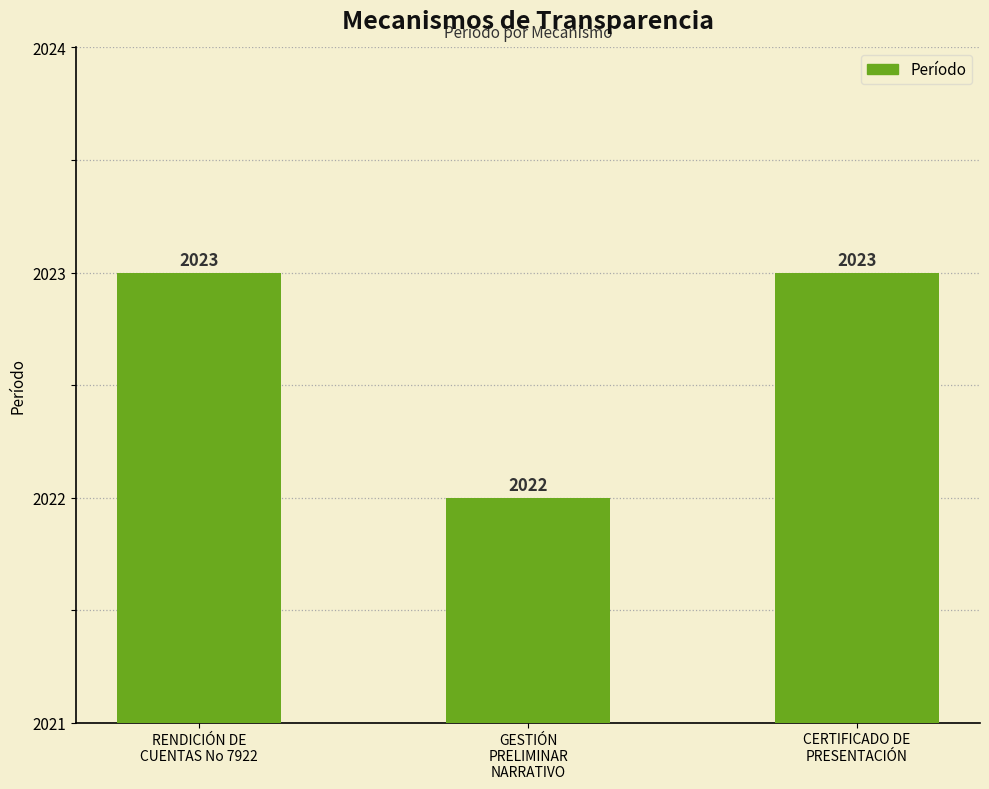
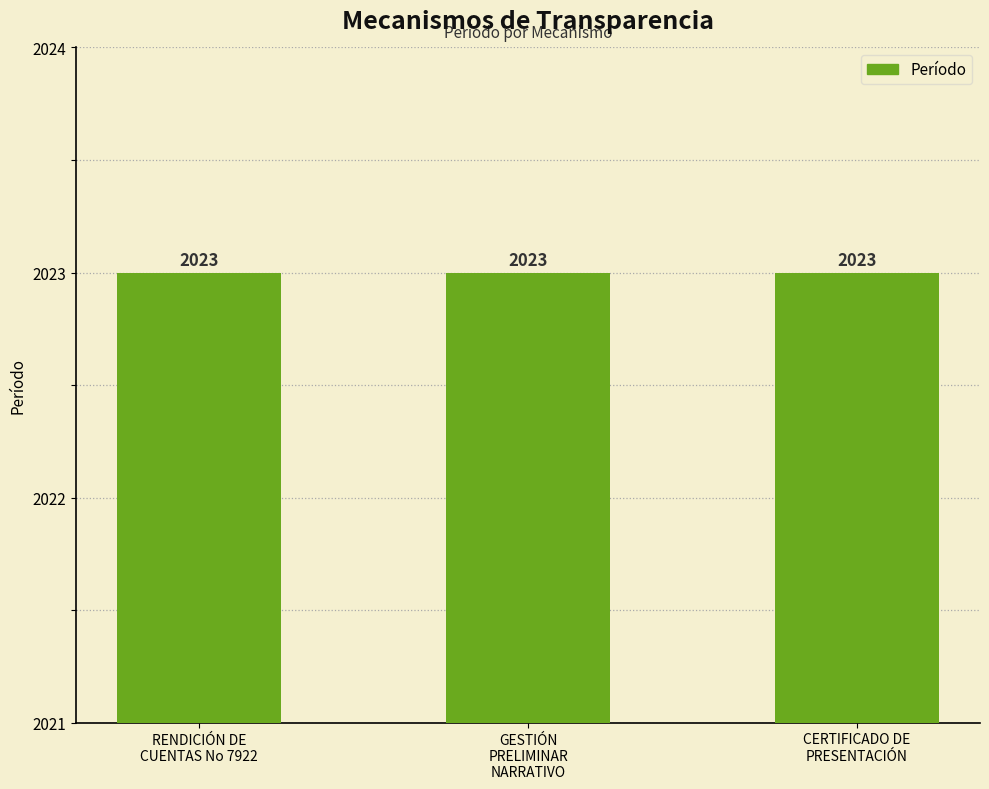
  {
    "RENDICIÓN DE CUENTAS No 7922": 2023,
-   "GESTIÓN PRELIMINAR NARRATIVO": 2022,
+   "GESTIÓN PRELIMINAR NARRATIVO": 2023,
    "CERTIFICADO DE PRESENTACIÓN": 2023
  }
